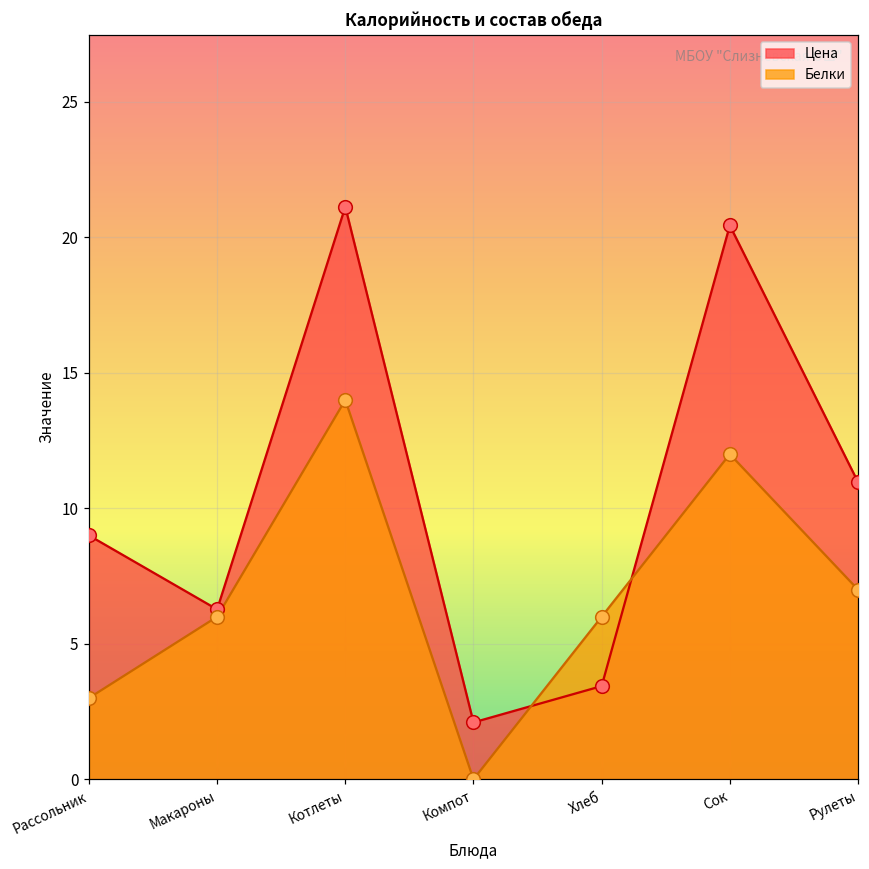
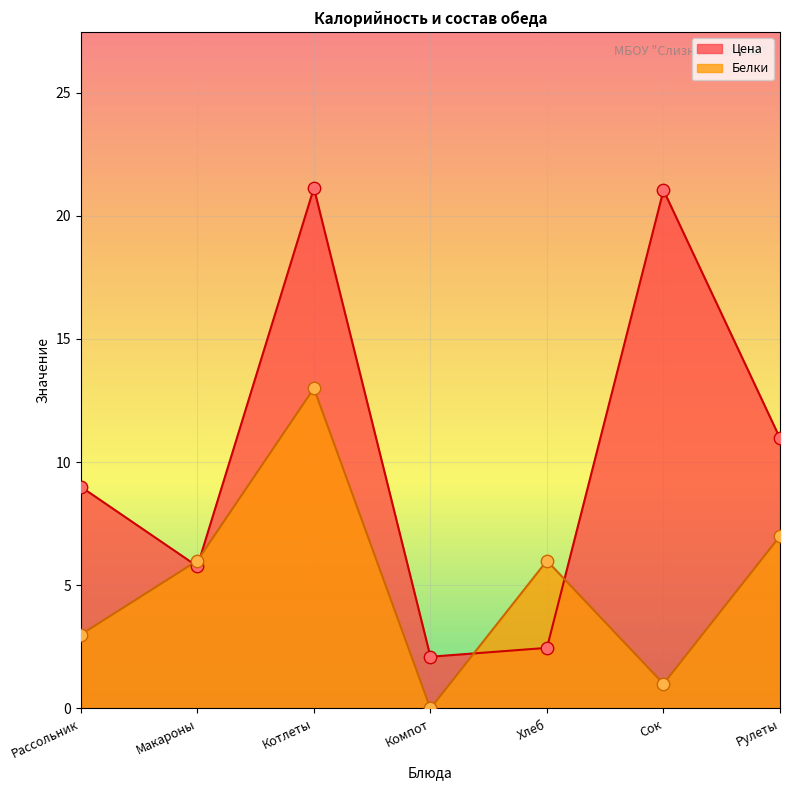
  {
    "Цена": {
      "Рассольник": 9.0,
-     "Макароны": 6.3,
+     "Макароны": 5.8,
      "Котлеты": 21.1,
      "Компот": 2.1,
-     "Хлеб": 3.4,
-     "Сок": 20.4,
+     "Хлеб": 2.5,
+     "Сок": 21.0,
      "Рулеты": 11.0
    },
    "Белки": {
      "Рассольник": 3,
      "Макароны": 6,
-     "Котлеты": 14,
+     "Котлеты": 13,
      "Компот": 0,
      "Хлеб": 6,
-     "Сок": 12,
+     "Сок": 1,
      "Рулеты": 7
    }
  }
